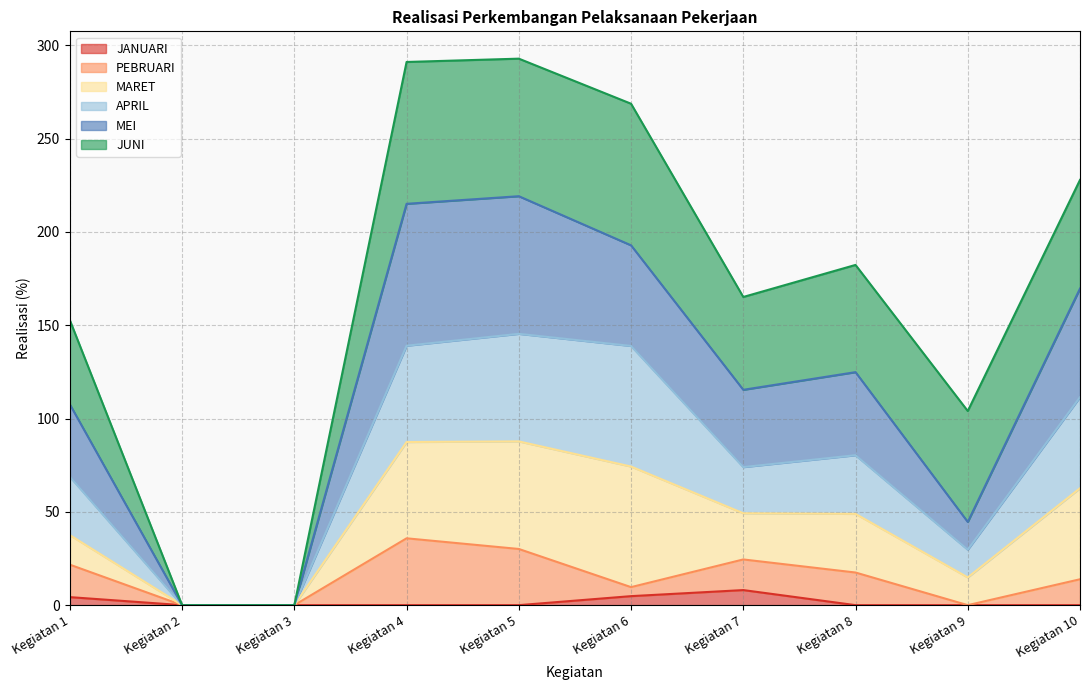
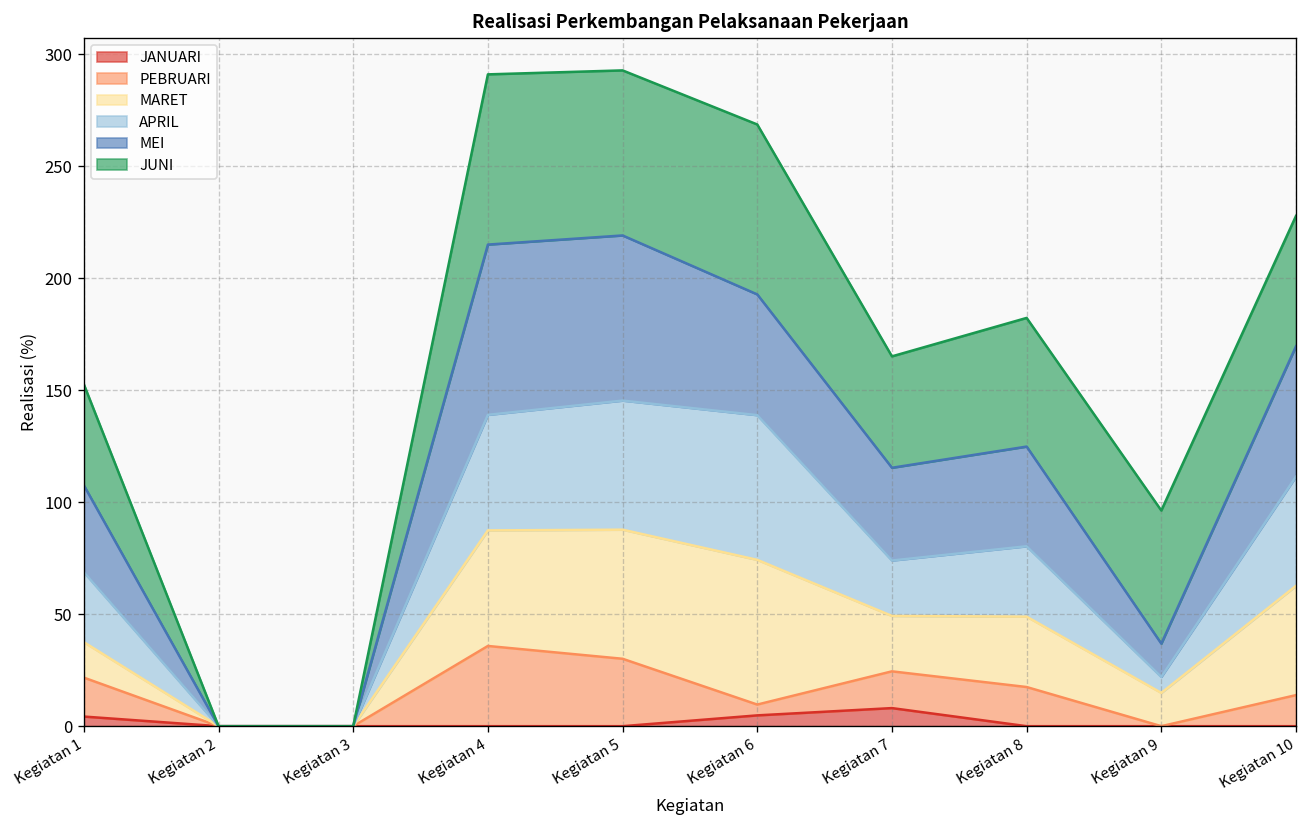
  {
    "JANUARI": {
      "Kegiatan 1": 4,
      "Kegiatan 4": 0,
      "Kegiatan 5": 0,
      "Kegiatan 6": 5,
      "Kegiatan 7": 8,
      "Kegiatan 8": 0,
      "Kegiatan 10": 0
    },
    "PEBRUARI": {
      "Kegiatan 1": 17,
      "Kegiatan 4": 36,
      "Kegiatan 5": 30,
      "Kegiatan 6": 5,
      "Kegiatan 7": 16,
      "Kegiatan 8": 17,
      "Kegiatan 10": 14
    },
    "MARET": {
      "Kegiatan 1": 16,
      "Kegiatan 4": 52,
      "Kegiatan 5": 58,
      "Kegiatan 6": 65,
      "Kegiatan 7": 25,
      "Kegiatan 8": 31,
      "Kegiatan 9": 15,
      "Kegiatan 10": 49
    },
    "APRIL": {
      "Kegiatan 1": 31,
      "Kegiatan 4": 52,
      "Kegiatan 5": 58,
      "Kegiatan 6": 65,
      "Kegiatan 7": 25,
      "Kegiatan 8": 31,
-     "Kegiatan 9": 15,
+     "Kegiatan 9": 7,
      "Kegiatan 10": 49
    },
    "MEI": {
      "Kegiatan 1": 39,
      "Kegiatan 4": 76,
      "Kegiatan 5": 74,
      "Kegiatan 6": 54,
      "Kegiatan 7": 41,
      "Kegiatan 8": 45,
      "Kegiatan 9": 15,
      "Kegiatan 10": 58
    },
    "JUNI": {
      "Kegiatan 1": 45,
      "Kegiatan 4": 76,
      "Kegiatan 5": 74,
      "Kegiatan 6": 76,
      "Kegiatan 7": 50,
      "Kegiatan 8": 57,
      "Kegiatan 9": 59,
      "Kegiatan 10": 58
    }
  }
